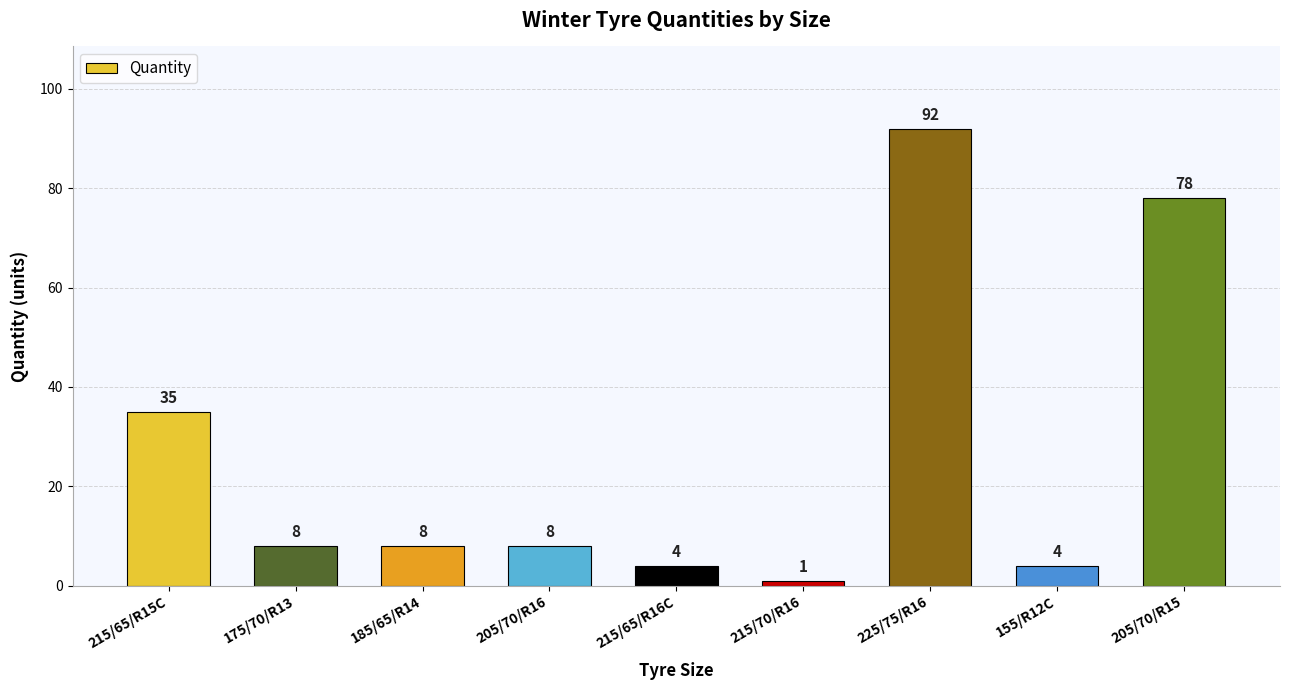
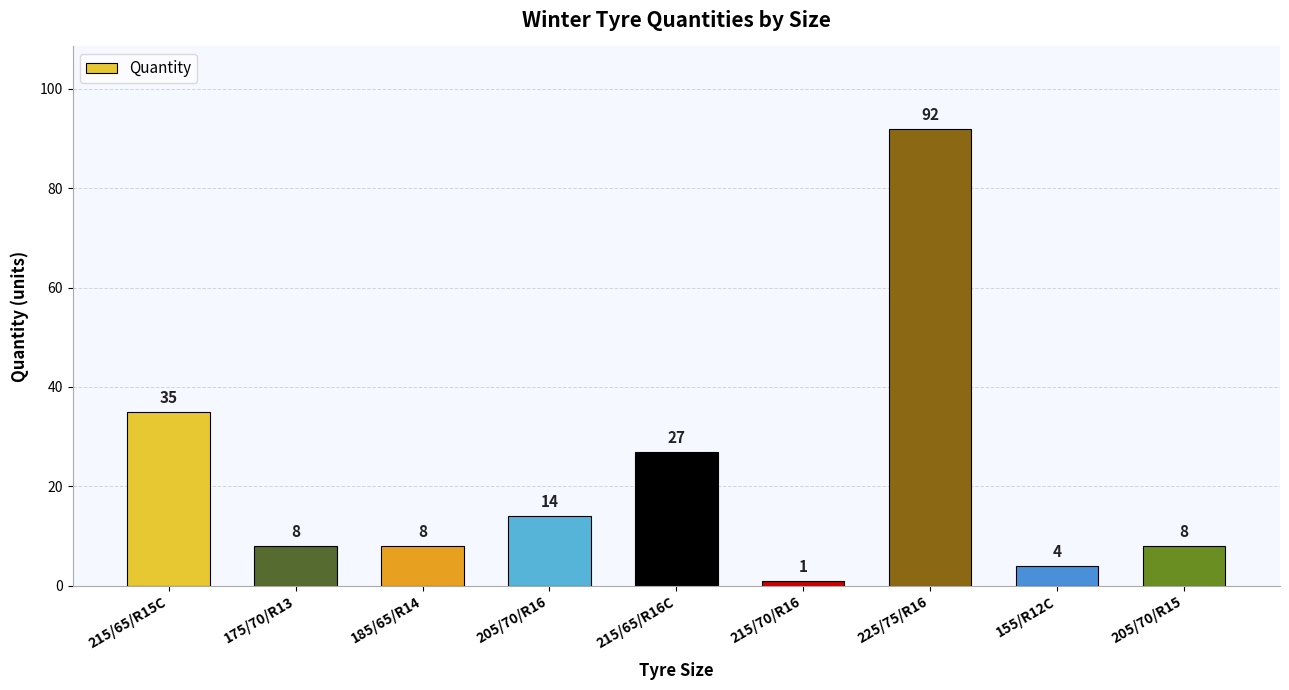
  {
    "215/65/R15C": 35,
    "175/70/R13": 8,
    "185/65/R14": 8,
-   "205/70/R16": 8,
-   "215/65/R16C": 4,
+   "205/70/R16": 14,
+   "215/65/R16C": 27,
    "215/70/R16": 1,
    "225/75/R16": 92,
    "155/R12C": 4,
-   "205/70/R15": 78
+   "205/70/R15": 8
  }
